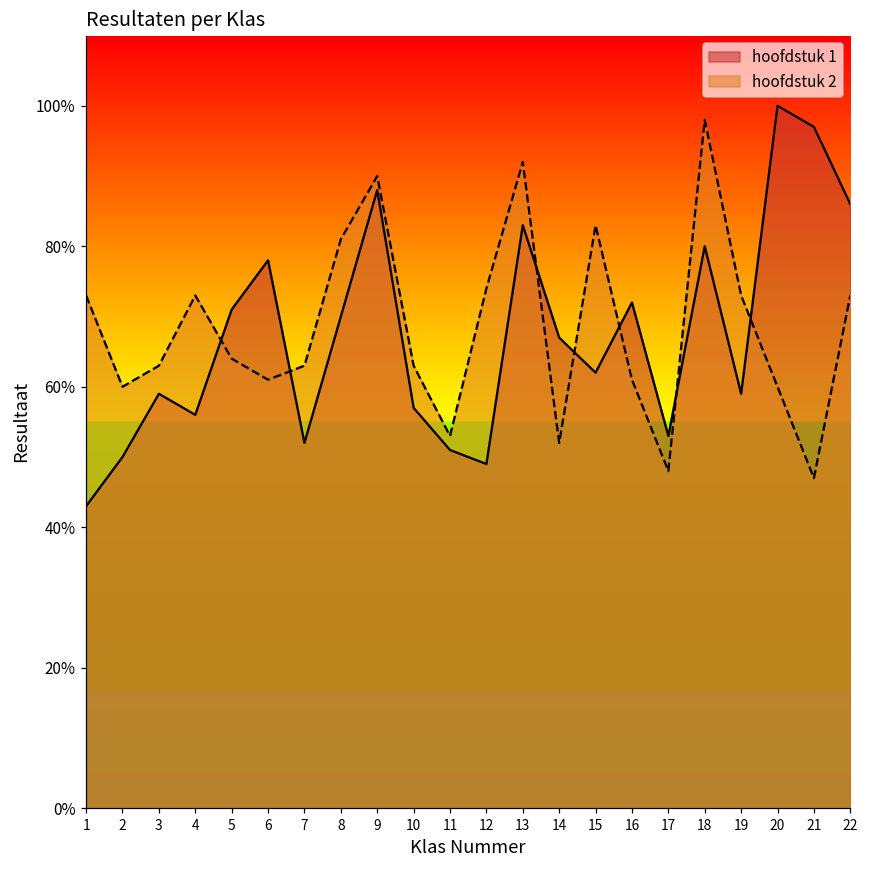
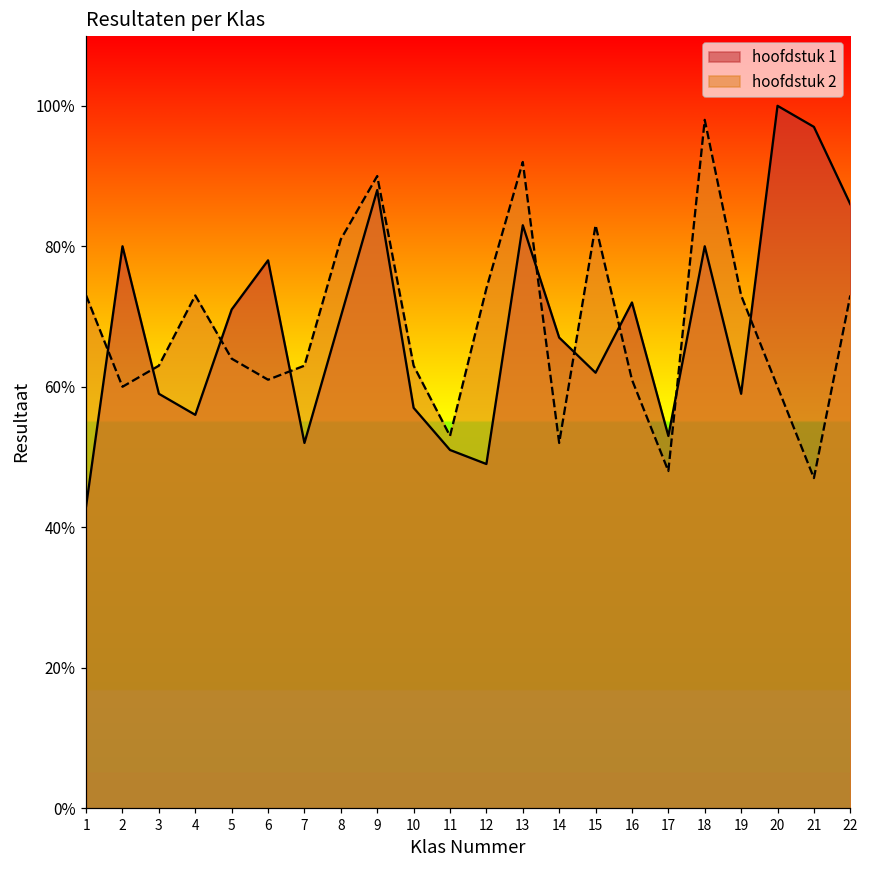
  {
    "hoofdstuk 1": {
      "1": "43%",
-     "2": "50%",
+     "2": "80%",
      "3": "59%",
      "4": "56%",
      "5": "71%",
      "6": "78%",
      "7": "52%",
      "8": "70%",
      "9": "88%",
      "10": "57%",
      "11": "51%",
      "12": "49%",
      "13": "83%",
      "14": "67%",
      "15": "62%",
      "16": "72%",
      "17": "53%",
      "18": "80%",
      "19": "59%",
      "20": "100%",
      "21": "97%",
      "22": "86%"
    },
    "hoofdstuk 2": {
      "1": "73%",
      "2": "60%",
      "3": "63%",
      "4": "73%",
      "5": "64%",
      "6": "61%",
      "7": "63%",
      "8": "81%",
      "9": "90%",
      "10": "63%",
      "11": "53%",
      "12": "74%",
      "13": "92%",
      "14": "52%",
      "15": "83%",
      "16": "61%",
      "17": "48%",
      "18": "98%",
      "19": "73%",
      "20": "60%",
      "21": "47%",
      "22": "73%"
    }
  }
